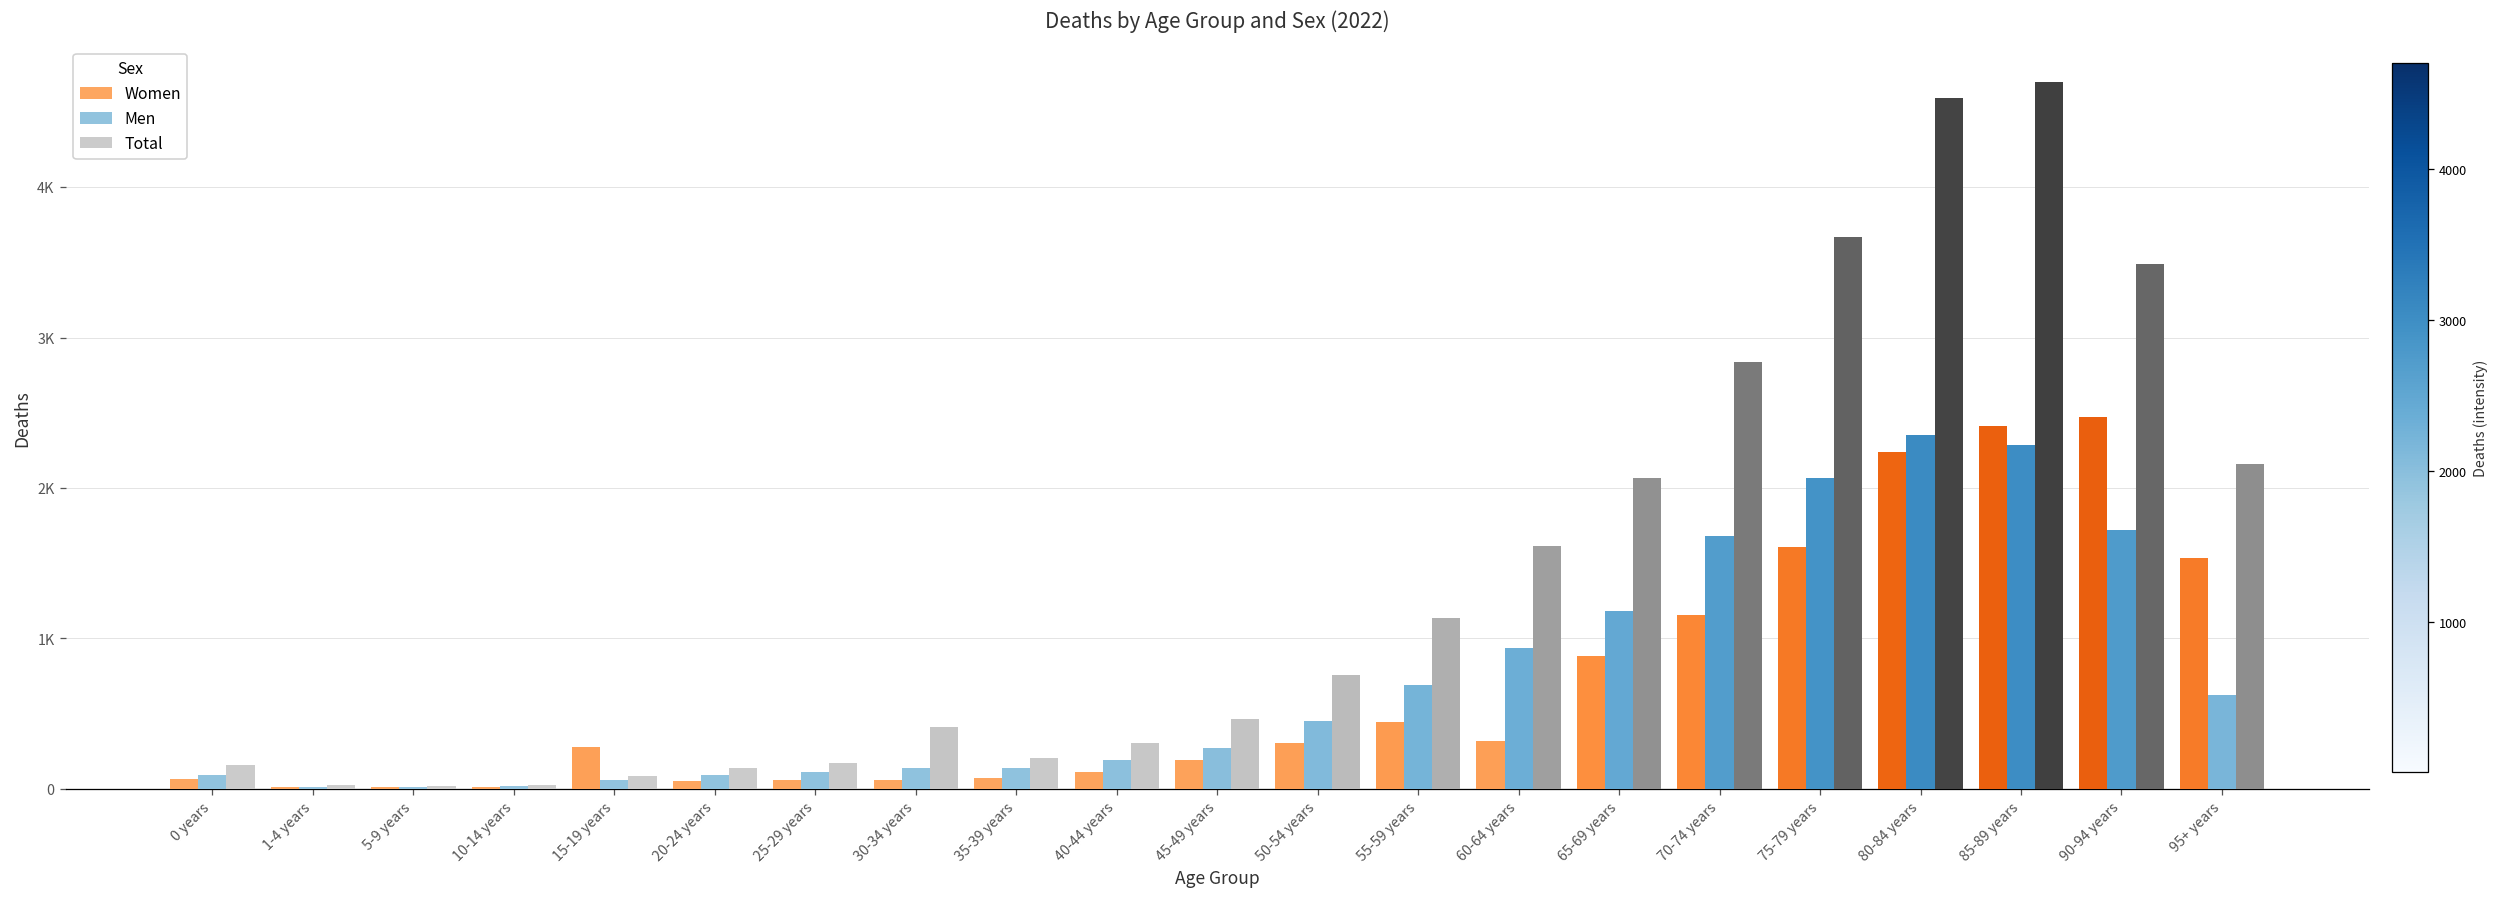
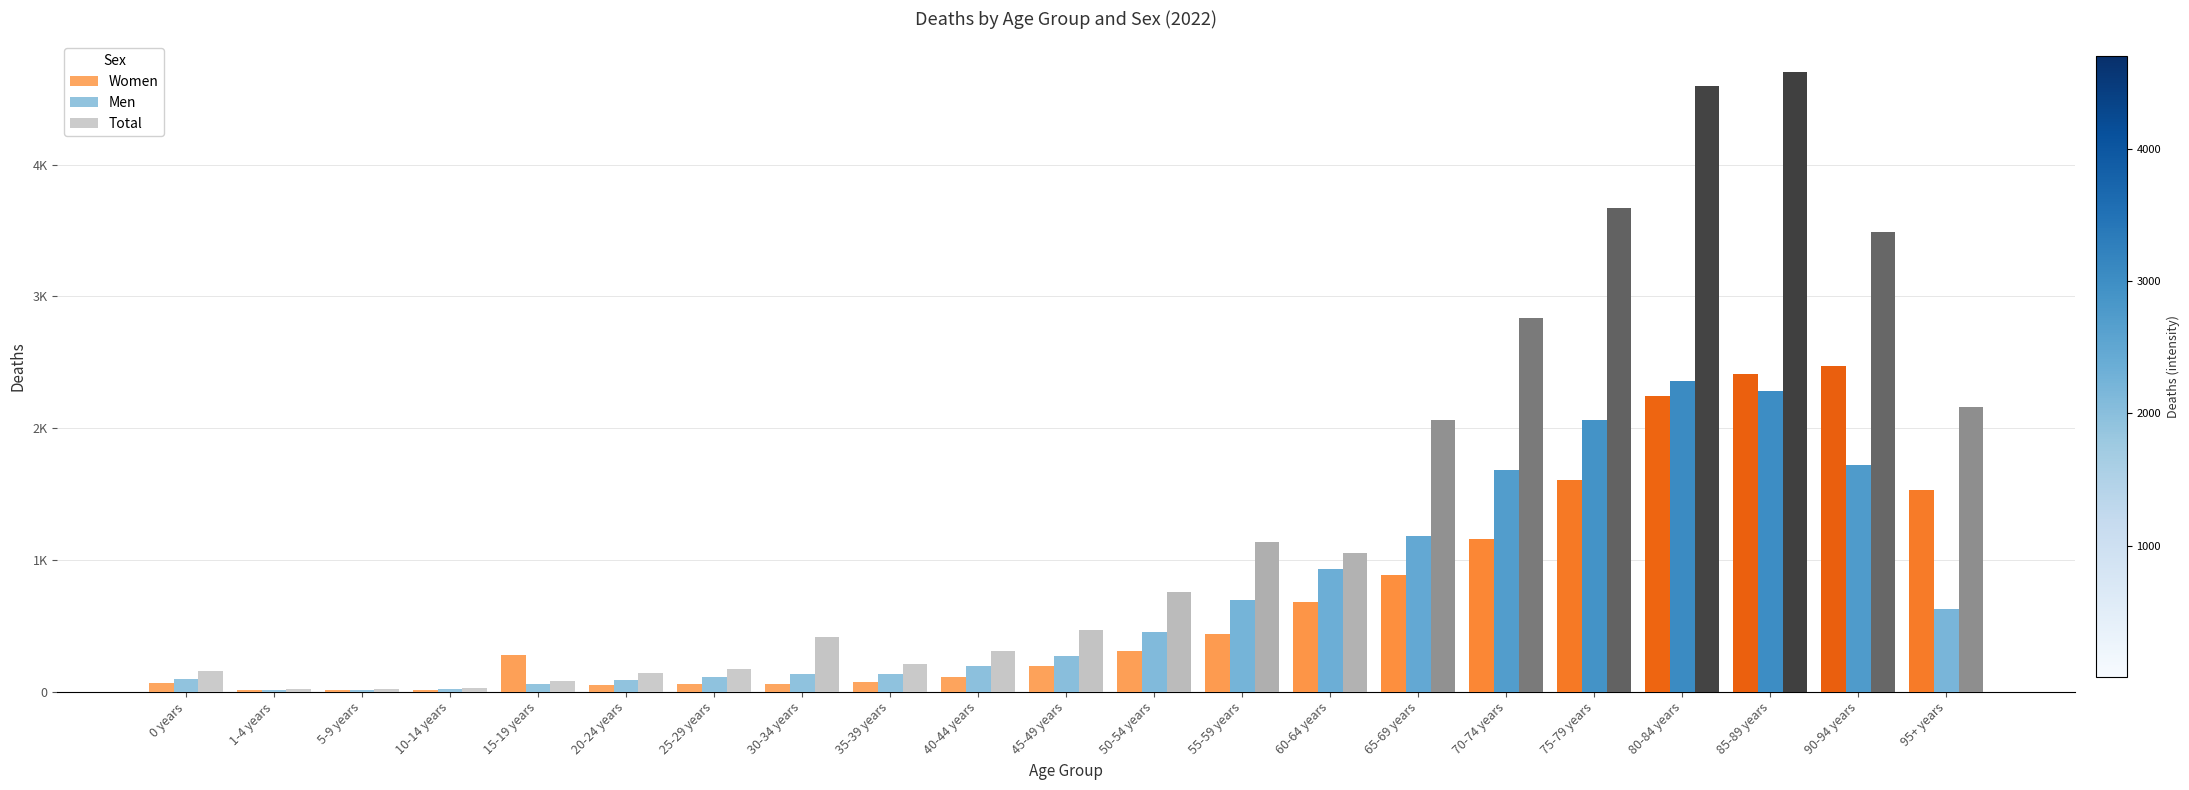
  {
    "Women": {
      "0 years": 70,
      "15-19 years": 280,
      "20-24 years": 50,
      "25-29 years": 60,
      "30-34 years": 60,
      "35-39 years": 70,
      "40-44 years": 110,
      "45-49 years": 190,
      "50-54 years": 310,
      "55-59 years": 440,
-     "60-64 years": 320,
+     "60-64 years": 680,
      "65-69 years": 890,
      "70-74 years": 1160,
      "75-79 years": 1610,
      "80-84 years": 2240,
      "85-89 years": 2420,
      "90-94 years": 2470,
      "95+ years": 1530
    },
    "Men": {
      "0 years": 90,
      "15-19 years": 60,
      "20-24 years": 90,
      "25-29 years": 110,
      "30-34 years": 140,
      "35-39 years": 140,
      "40-44 years": 190,
      "45-49 years": 270,
      "50-54 years": 450,
      "55-59 years": 690,
      "60-64 years": 930,
      "65-69 years": 1180,
      "70-74 years": 1680,
      "75-79 years": 2060,
      "80-84 years": 2360,
      "85-89 years": 2290,
      "90-94 years": 1720,
      "95+ years": 620
    },
    "Total": {
      "0 years": 160,
      "1-4 years": 20,
      "5-9 years": 20,
      "10-14 years": 30,
      "15-19 years": 80,
      "20-24 years": 140,
      "25-29 years": 170,
      "30-34 years": 410,
      "35-39 years": 210,
      "40-44 years": 310,
      "45-49 years": 470,
      "50-54 years": 760,
      "55-59 years": 1130,
-     "60-64 years": 1610,
+     "60-64 years": 1050,
      "65-69 years": 2060,
      "70-74 years": 2840,
      "75-79 years": 3670,
      "80-84 years": 4600,
      "85-89 years": 4700,
      "90-94 years": 3490,
      "95+ years": 2160
    }
  }
